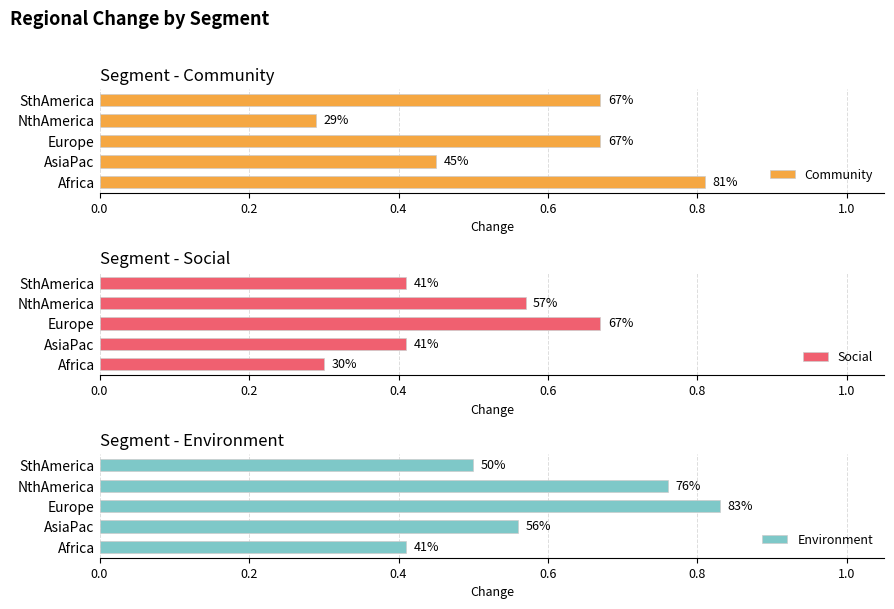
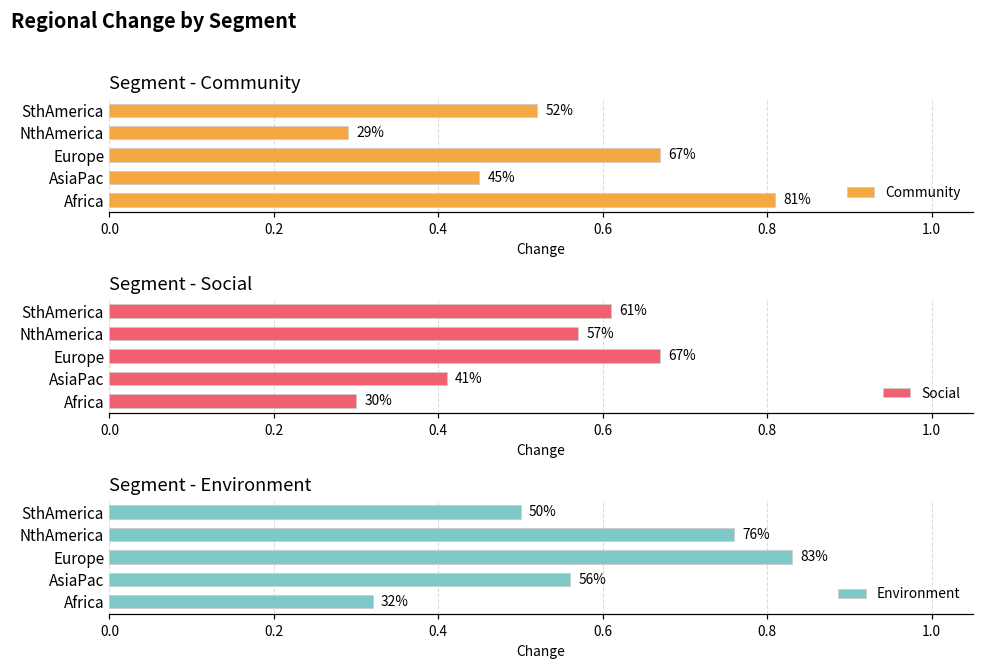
  {
    "Segment - Community": {
-     "SthAmerica": "67%",
+     "SthAmerica": "52%",
      "NthAmerica": "29%",
      "Europe": "67%",
      "AsiaPac": "45%",
      "Africa": "81%"
    },
    "Segment - Social": {
-     "SthAmerica": "41%",
+     "SthAmerica": "61%",
      "NthAmerica": "57%",
      "Europe": "67%",
      "AsiaPac": "41%",
      "Africa": "30%"
    },
    "Segment - Environment": {
      "SthAmerica": "50%",
      "NthAmerica": "76%",
      "Europe": "83%",
      "AsiaPac": "56%",
-     "Africa": "41%"
+     "Africa": "32%"
    }
  }
